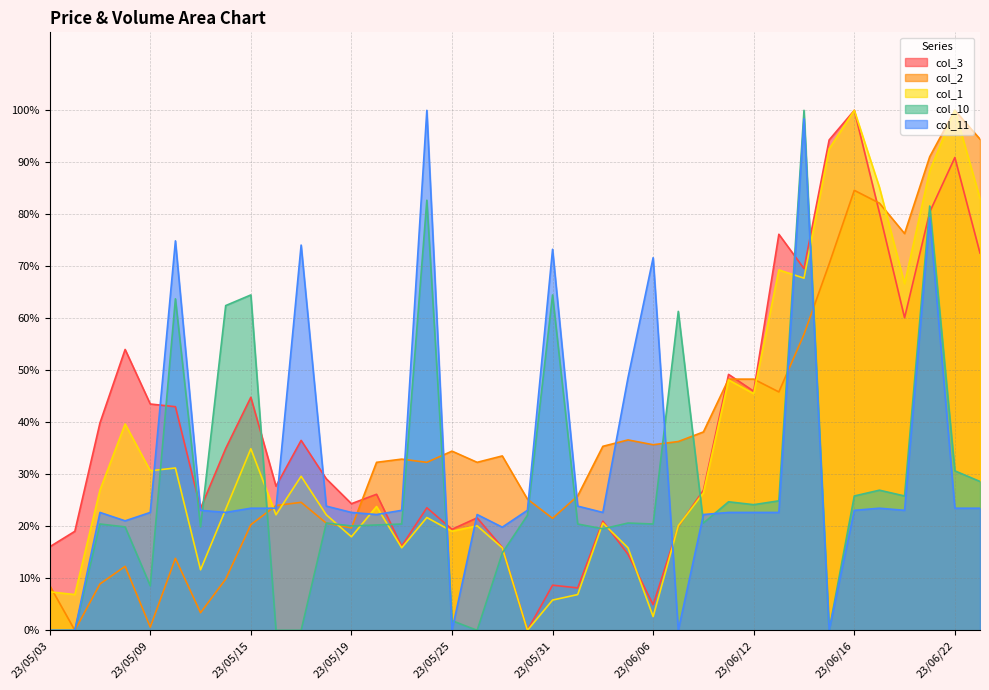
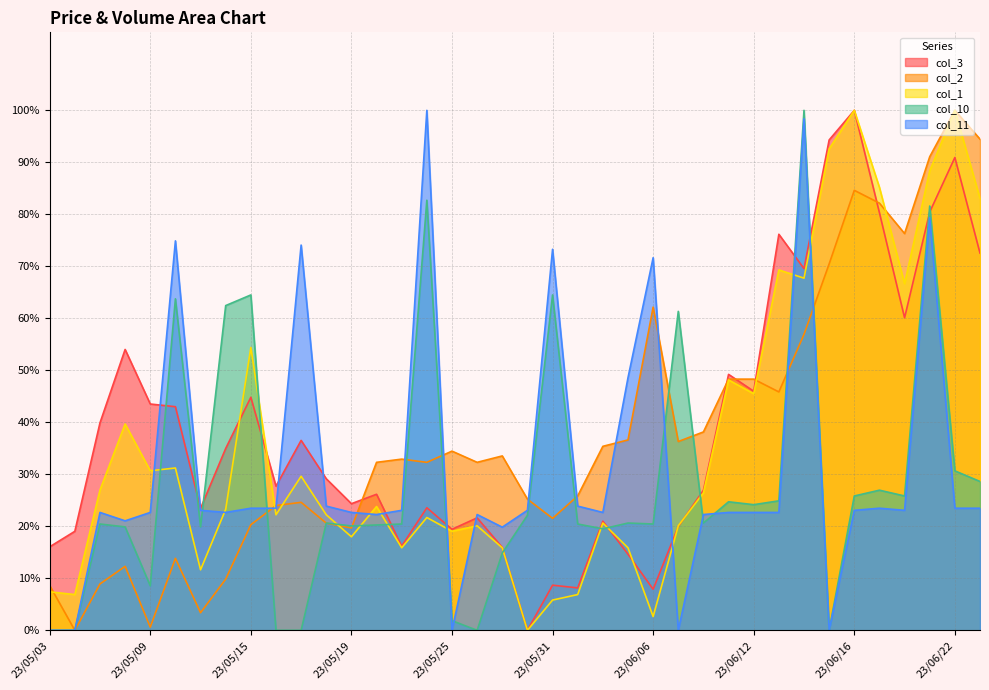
  {
    "col_3": {
      "23/05/03": "16%",
      "23/05/09": "44%",
      "23/05/15": "45%",
      "23/05/19": "24%",
      "23/05/31": "9%",
-     "23/06/06": "5%",
+     "23/06/06": "8%",
      "23/06/22": "91%"
    },
    "col_2": {
      "23/05/03": "9%",
      "23/05/09": "1%",
      "23/05/15": "20%",
      "23/05/25": "34%",
      "23/05/31": "22%",
-     "23/06/06": "36%",
+     "23/06/06": "62%",
      "23/06/12": "48%",
      "23/06/16": "85%"
    },
    "col_1": {
      "23/05/03": "7%",
      "23/05/09": "31%",
-     "23/05/15": "35%",
+     "23/05/15": "54%",
      "23/05/19": "18%",
      "23/05/31": "6%",
      "23/06/06": "3%"
    },
    "col_10": {
      "23/05/09": "9%",
      "23/05/15": "64%",
      "23/05/25": "2%",
      "23/05/31": "64%",
      "23/06/06": "20%",
      "23/06/12": "24%",
      "23/06/16": "26%",
      "23/06/22": "31%"
    },
    "col_11": {
      "23/05/09": "23%",
      "23/05/15": "23%",
      "23/05/19": "23%",
      "23/05/25": "0%",
      "23/05/31": "73%",
      "23/06/06": "72%",
      "23/06/12": "23%",
      "23/06/16": "23%",
      "23/06/22": "23%"
    }
  }
